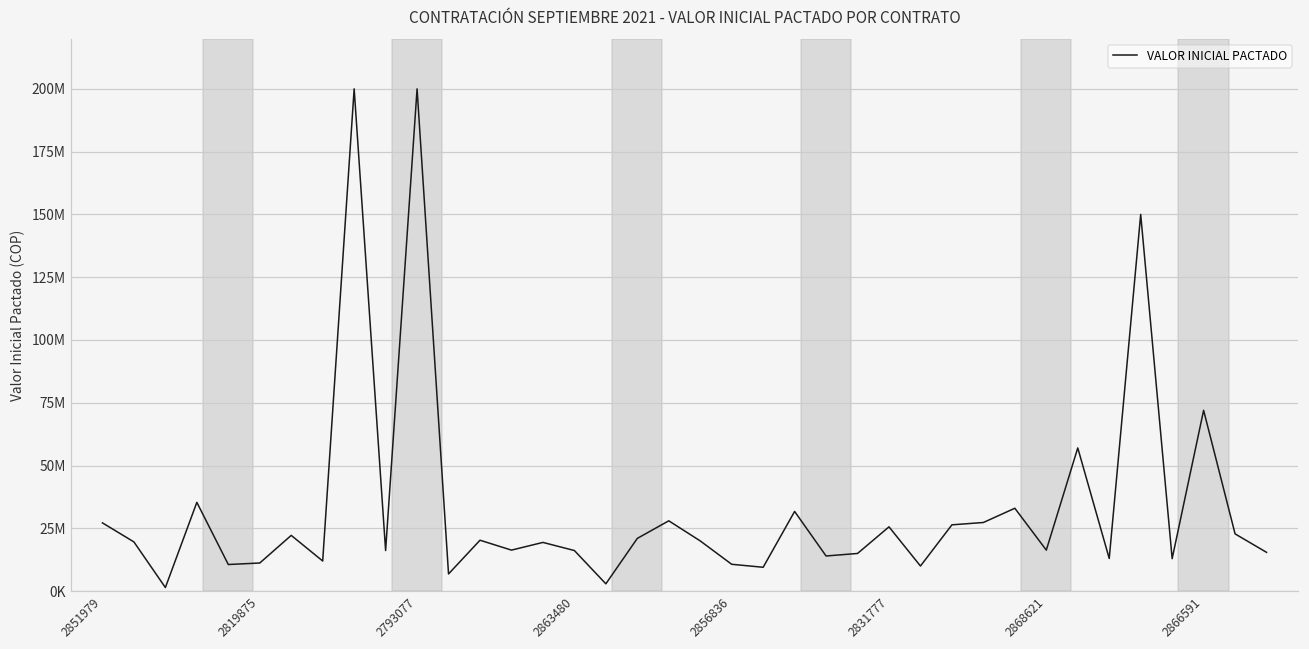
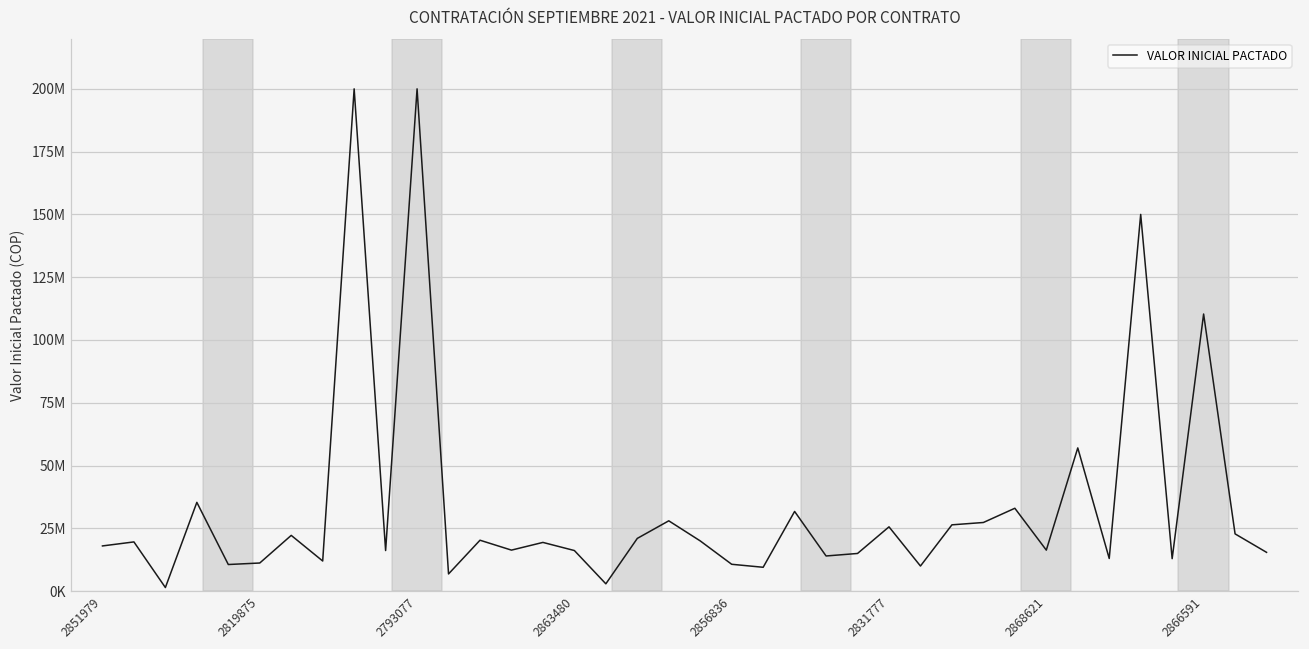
  {
-   "2851979": 27000000,
+   "2851979": 18000000,
    "2819875": 11000000,
    "2793077": 200000000,
    "2863480": 16000000,
    "2856836": 11000000,
    "2831777": 26000000,
    "2868621": 16000000,
-   "2866591": 72000000
+   "2866591": 110000000
  }
